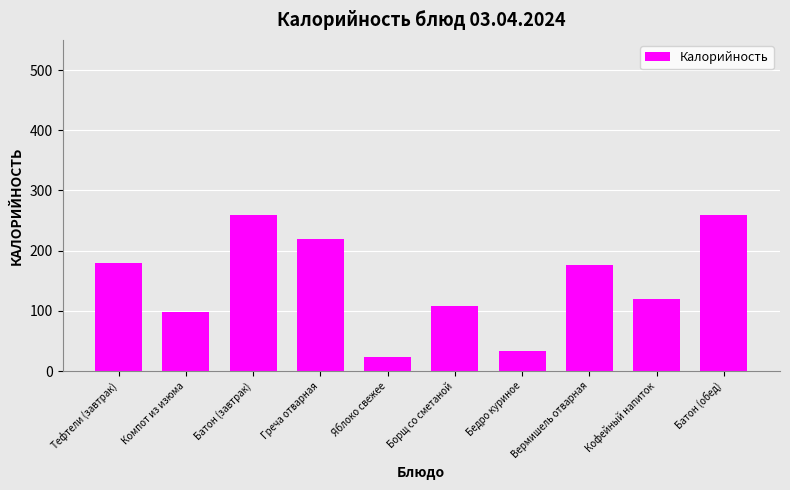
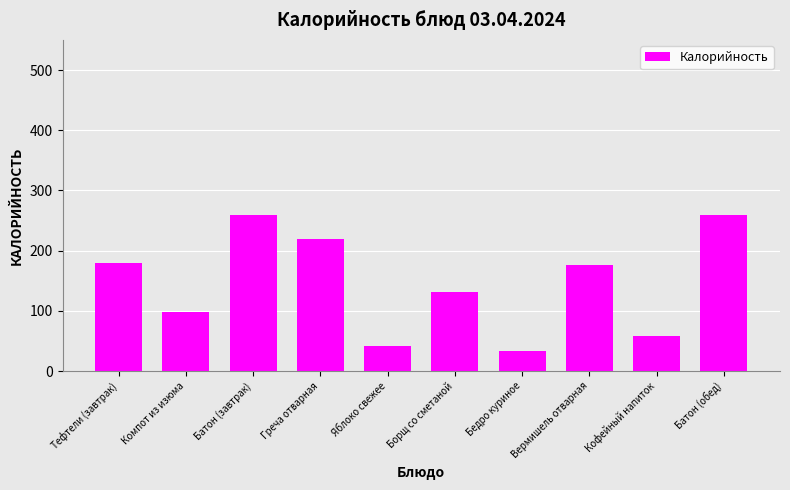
  {
    "Тефтели (завтрак)": 180,
    "Компот из изюма": 100,
    "Батон (завтрак)": 260,
    "Греча отварная": 220,
-   "Яблоко свежее": 20,
-   "Борщ со сметаной": 110,
+   "Яблоко свежее": 40,
+   "Борщ со сметаной": 130,
    "Бедро куриное": 30,
    "Вермишель отварная": 180,
-   "Кофейный напиток": 120,
+   "Кофейный напиток": 60,
    "Батон (обед)": 260
  }
